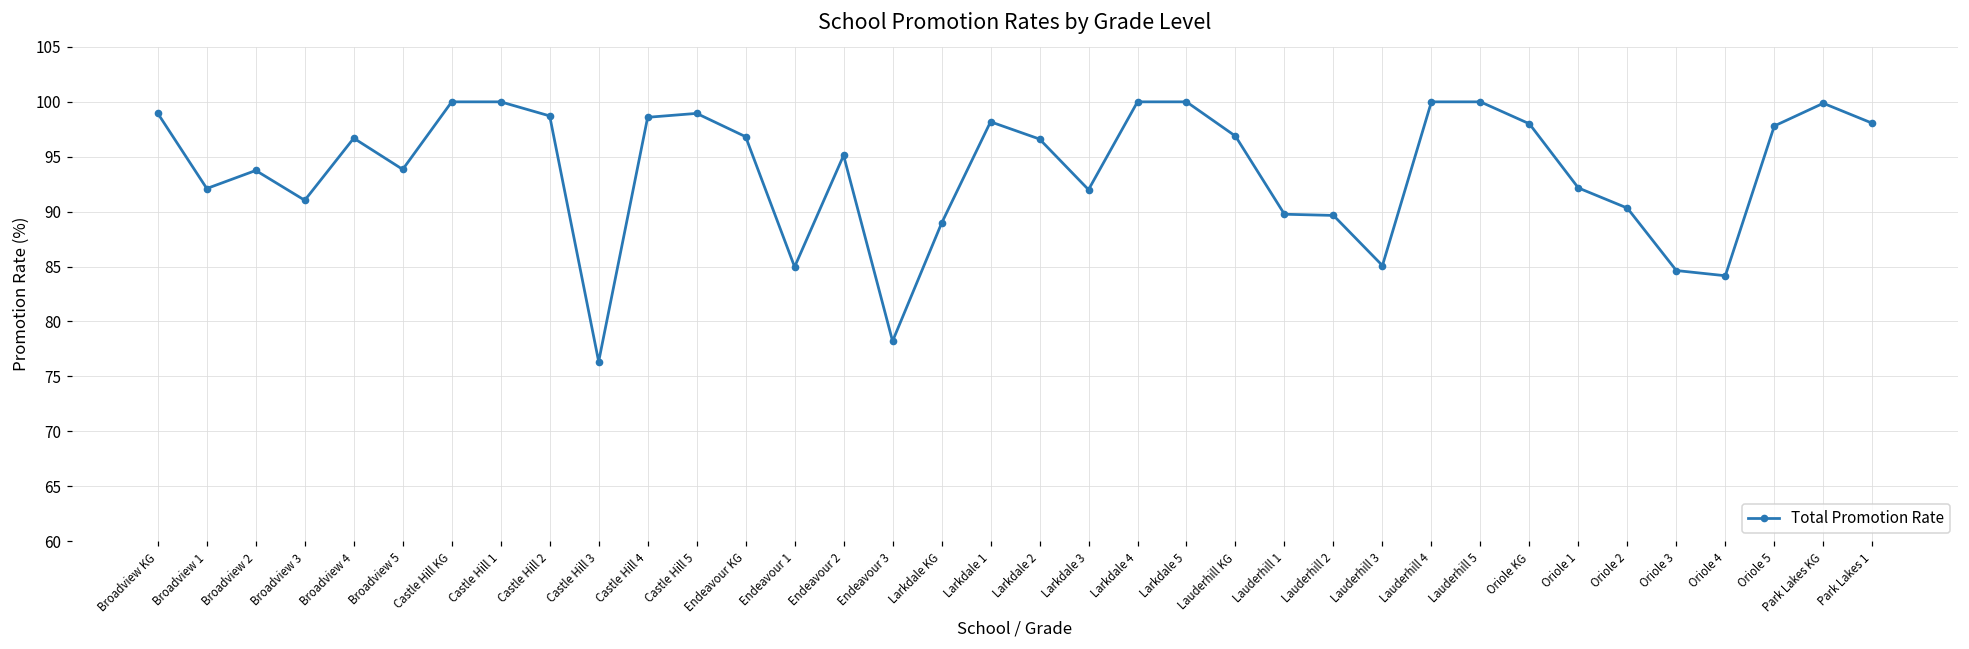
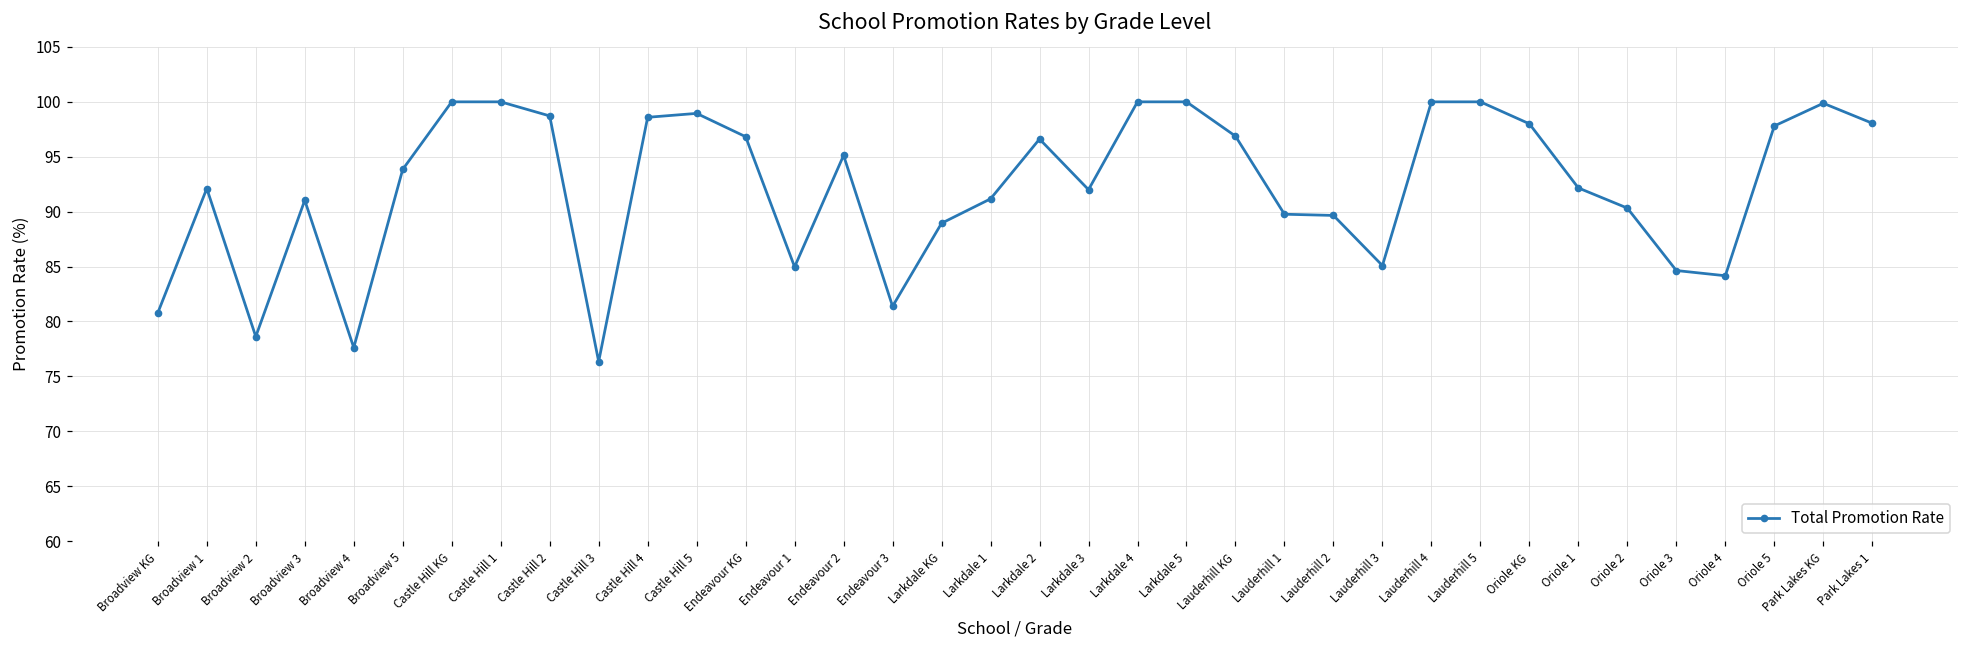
  {
-   "Broadview KG": 99,
+   "Broadview KG": 81,
    "Broadview 1": 92,
-   "Broadview 2": 94,
+   "Broadview 2": 79,
    "Broadview 3": 91,
-   "Broadview 4": 97,
+   "Broadview 4": 78,
    "Broadview 5": 94,
    "Castle Hill KG": 100,
    "Castle Hill 1": 100,
    "Castle Hill 2": 99,
    "Castle Hill 3": 76,
    "Castle Hill 4": 99,
    "Castle Hill 5": 99,
    "Endeavour KG": 97,
    "Endeavour 1": 85,
    "Endeavour 2": 95,
-   "Endeavour 3": 78,
+   "Endeavour 3": 81,
    "Larkdale KG": 89,
-   "Larkdale 1": 98,
+   "Larkdale 1": 91,
    "Larkdale 2": 97,
    "Larkdale 3": 92,
    "Larkdale 4": 100,
    "Larkdale 5": 100,
    "Lauderhill KG": 97,
    "Lauderhill 1": 90,
    "Lauderhill 2": 90,
    "Lauderhill 3": 85,
    "Lauderhill 4": 100,
    "Lauderhill 5": 100,
    "Oriole KG": 98,
    "Oriole 1": 92,
    "Oriole 2": 90,
    "Oriole 3": 85,
    "Oriole 4": 84,
    "Oriole 5": 98,
    "Park Lakes KG": 100,
    "Park Lakes 1": 98
  }
